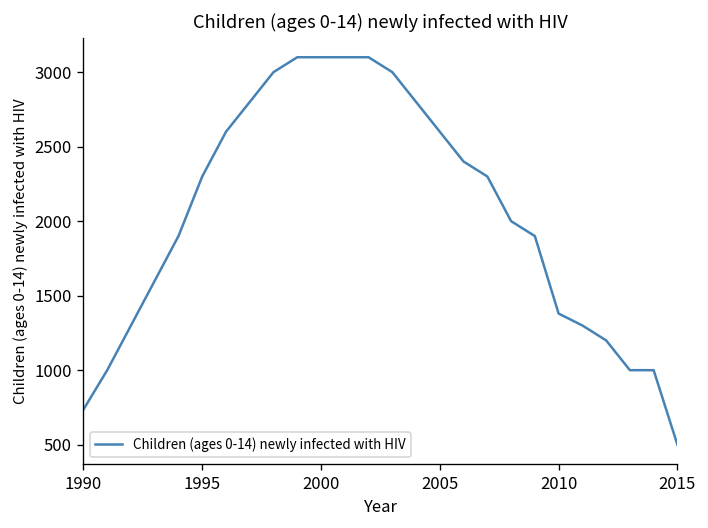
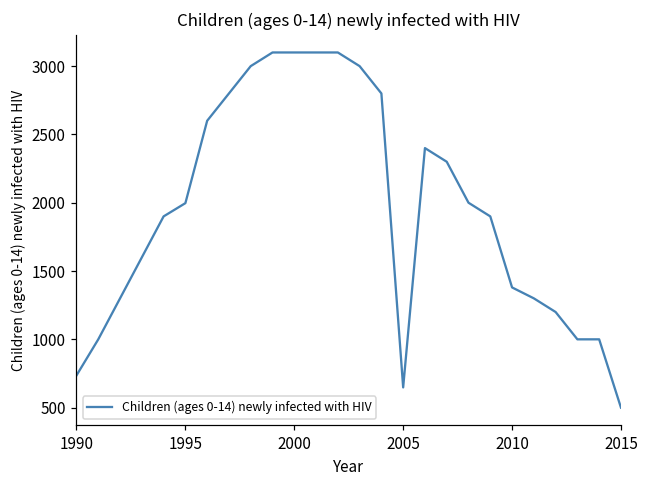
  {
    "1990": 740,
-   "1995": 2300,
+   "1995": 2000,
    "2000": 3100,
-   "2005": 2600,
+   "2005": 650,
    "2010": 1380,
    "2015": 500
  }
